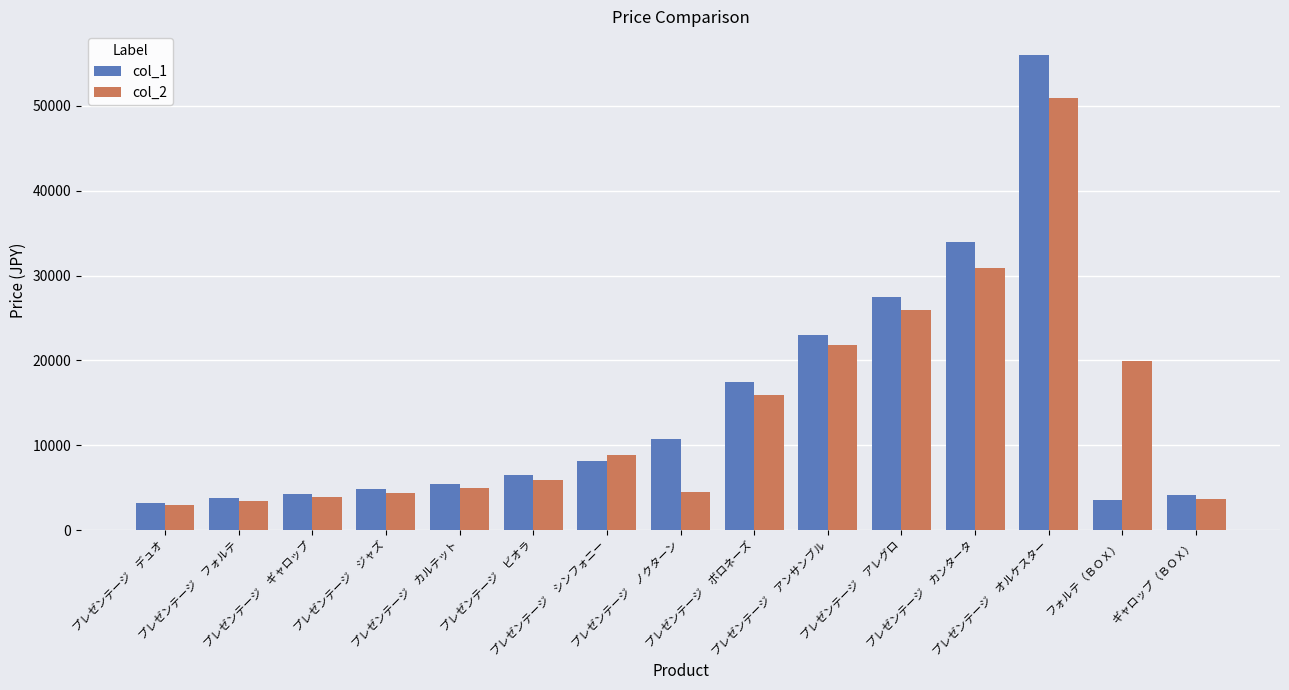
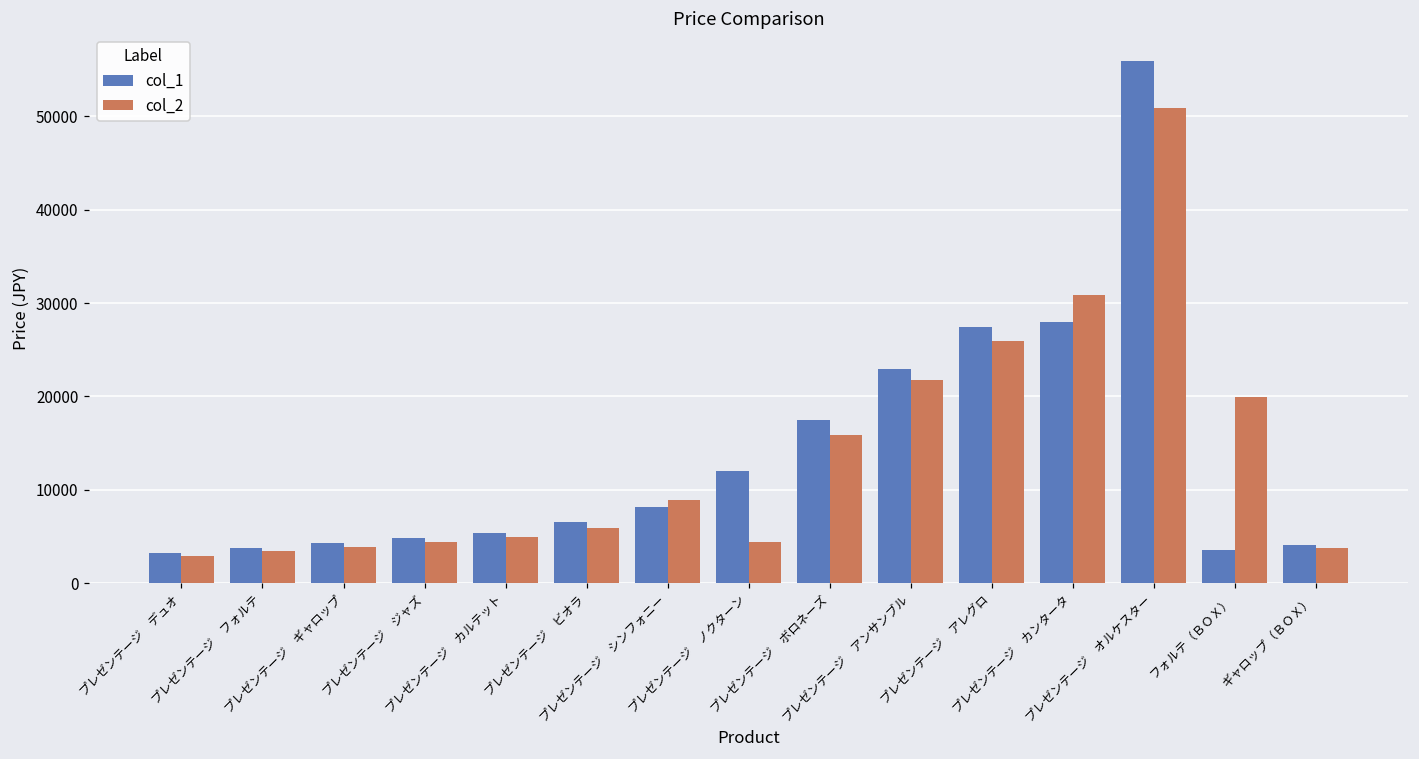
  {
    "col_1": {
      "プレゼンテージ デュオ": 3000,
      "プレゼンテージ フォルテ": 4000,
      "プレゼンテージ ギャロップ": 4000,
      "プレゼンテージ ジャズ": 5000,
      "プレゼンテージ カルテット": 5000,
      "プレゼンテージ ビオラ": 6000,
      "プレゼンテージ シンフォニー": 8000,
-     "プレゼンテージ ノクターン": 11000,
+     "プレゼンテージ ノクターン": 12000,
      "プレゼンテージ ボロネーズ": 17000,
      "プレゼンテージ アンサンブル": 23000,
      "プレゼンテージ アレグロ": 27000,
-     "プレゼンテージ カンタータ": 34000,
+     "プレゼンテージ カンタータ": 28000,
      "プレゼンテージ オルケスター": 56000,
      "フォルテ（ＢＯＸ）": 4000,
      "ギャロップ（ＢＯＸ）": 4000
    },
    "col_2": {
      "プレゼンテージ デュオ": 3000,
      "プレゼンテージ フォルテ": 3000,
      "プレゼンテージ ギャロップ": 4000,
      "プレゼンテージ ジャズ": 4000,
      "プレゼンテージ カルテット": 5000,
      "プレゼンテージ ビオラ": 6000,
      "プレゼンテージ シンフォニー": 9000,
      "プレゼンテージ ノクターン": 4000,
      "プレゼンテージ ボロネーズ": 16000,
      "プレゼンテージ アンサンブル": 22000,
      "プレゼンテージ アレグロ": 26000,
      "プレゼンテージ カンタータ": 31000,
      "プレゼンテージ オルケスター": 51000,
      "フォルテ（ＢＯＸ）": 20000,
      "ギャロップ（ＢＯＸ）": 4000
    }
  }
